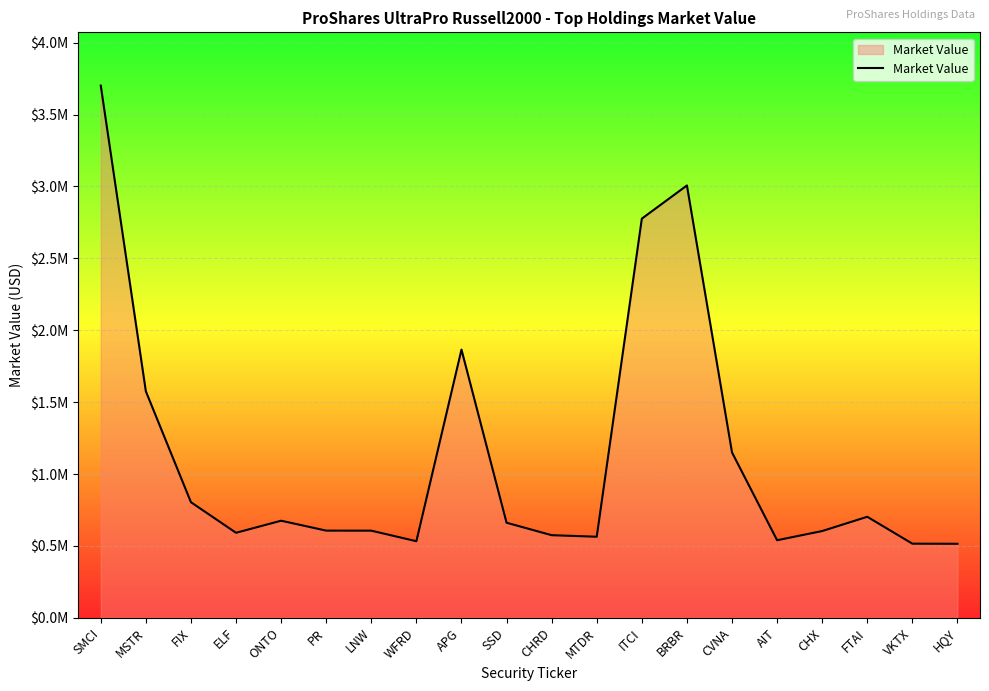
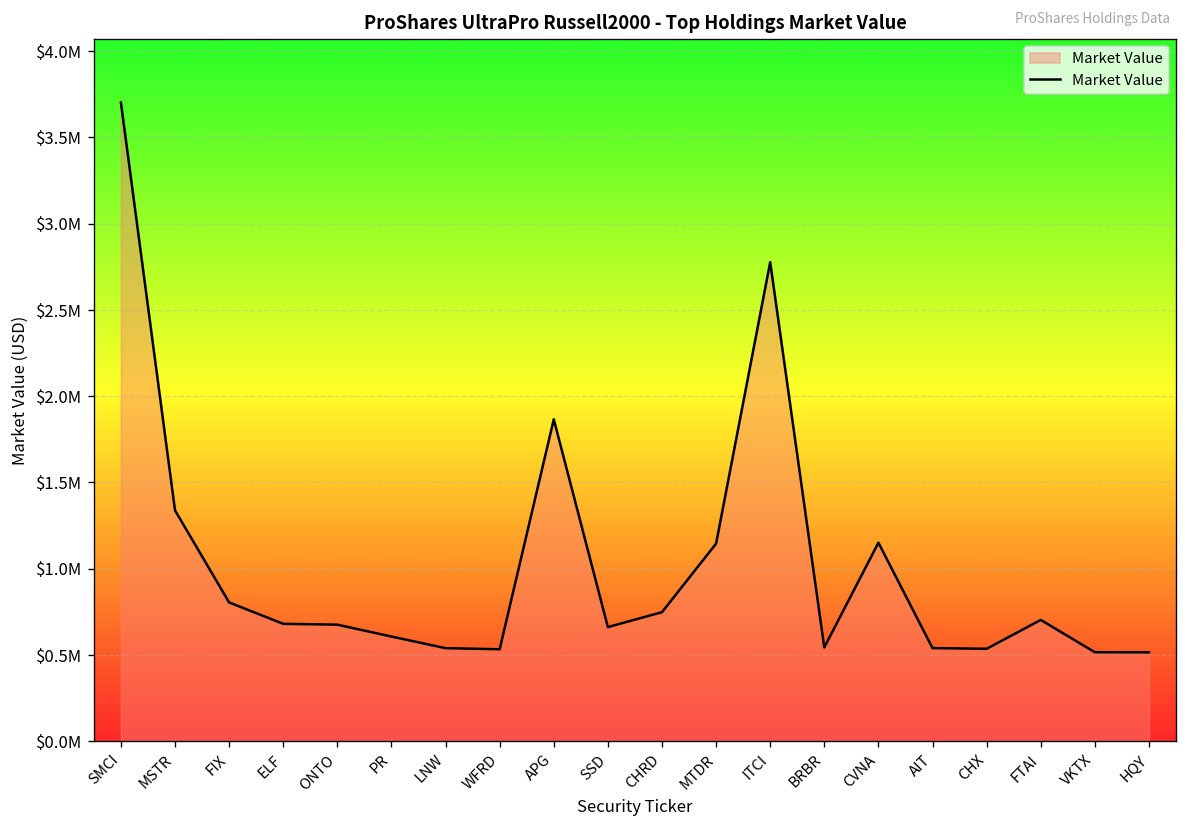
  {
    "SMCI": "$3700000",
-   "MSTR": "$1580000",
+   "MSTR": "$1340000",
    "FIX": "$800000",
-   "ELF": "$590000",
+   "ELF": "$680000",
    "ONTO": "$680000",
    "PR": "$610000",
-   "LNW": "$610000",
+   "LNW": "$540000",
    "WFRD": "$530000",
    "APG": "$1870000",
    "SSD": "$660000",
-   "CHRD": "$570000",
-   "MTDR": "$560000",
+   "CHRD": "$750000",
+   "MTDR": "$1150000",
    "ITCI": "$2780000",
-   "BRBR": "$3010000",
+   "BRBR": "$540000",
    "CVNA": "$1150000",
    "AIT": "$540000",
-   "CHX": "$600000",
+   "CHX": "$540000",
    "FTAI": "$700000",
    "VKTX": "$520000",
    "HQY": "$510000"
  }
